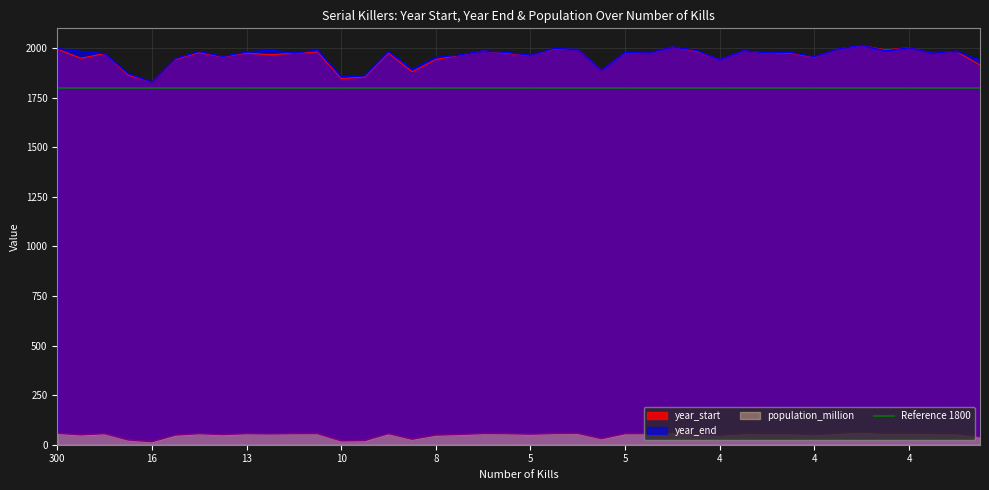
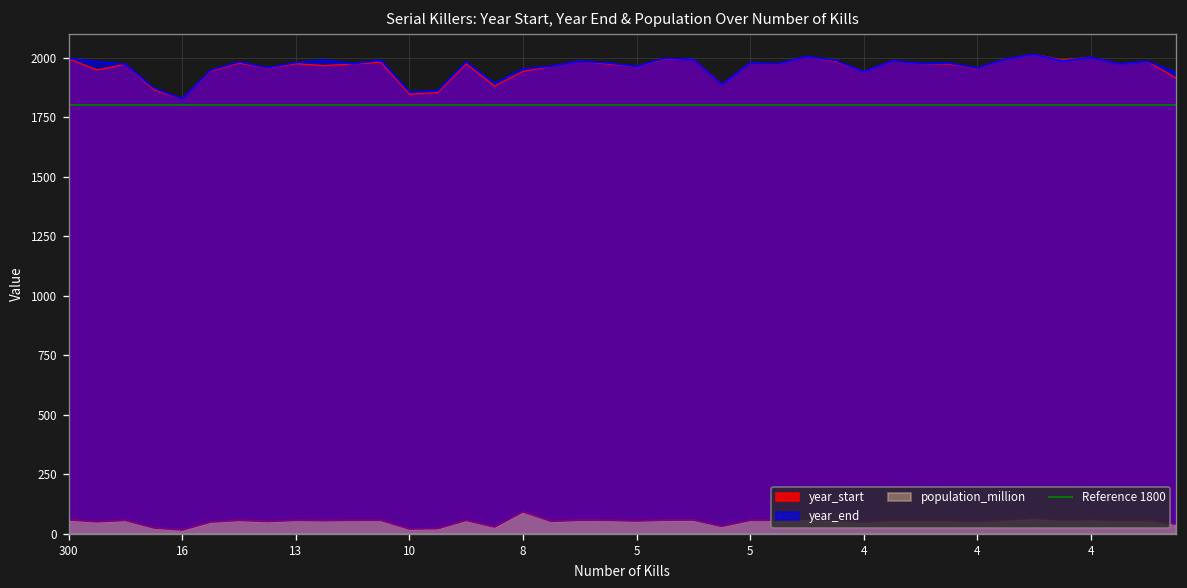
  {
    "population_million": {
      "300": 60,
      "16": 20,
-     "8": 50
+     "8": 90
    }
  }
